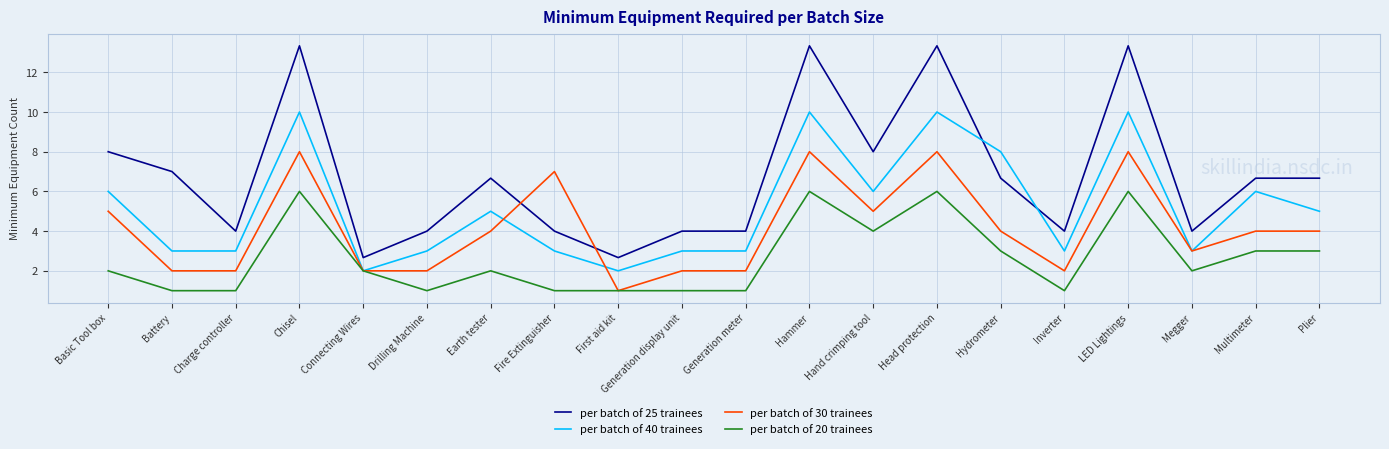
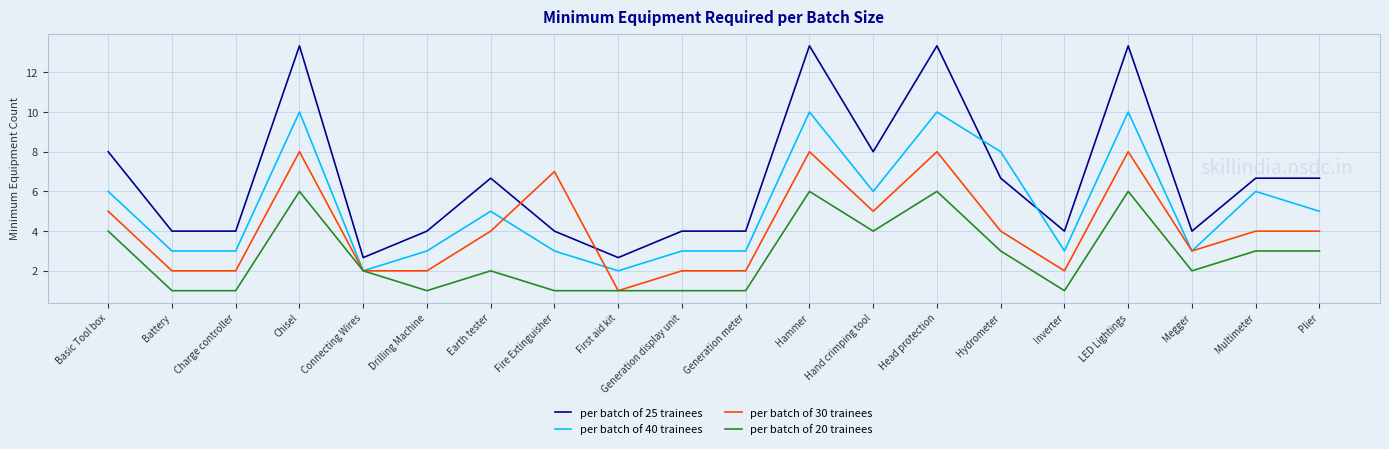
  {
    "per batch of 25 trainees": {
      "Basic Tool box": 8,
-     "Battery": 7,
+     "Battery": 4,
      "Charge controller": 4,
      "Chisel": 13.3,
      "Connecting Wires": 2.7,
      "Drilling Machine": 4,
      "Earth tester": 6.7,
      "Fire Extinguisher": 4,
      "First aid kit": 2.7,
      "Generation display unit": 4,
      "Generation meter": 4,
      "Hammer": 13.3,
      "Hand crimping tool": 8,
      "Head protection": 13.3,
      "Hydrometer": 6.7,
      "Inverter": 4,
      "LED Lightings": 13.3,
      "Megger": 4,
      "Multimeter": 6.7,
      "Plier": 6.7
    },
    "per batch of 40 trainees": {
      "Basic Tool box": 6,
      "Battery": 3,
      "Charge controller": 3,
      "Chisel": 10,
      "Drilling Machine": 3,
      "Earth tester": 5,
      "Fire Extinguisher": 3,
      "First aid kit": 2,
      "Generation display unit": 3,
      "Generation meter": 3,
      "Hammer": 10,
      "Hand crimping tool": 6,
      "Head protection": 10,
      "Hydrometer": 8,
      "Inverter": 3,
      "LED Lightings": 10,
      "Multimeter": 6,
      "Plier": 5
    },
    "per batch of 30 trainees": {
      "Basic Tool box": 5,
      "Battery": 2,
      "Charge controller": 2,
      "Chisel": 8,
      "Drilling Machine": 2,
      "Earth tester": 4,
      "Fire Extinguisher": 7,
      "Generation display unit": 2,
      "Generation meter": 2,
      "Hammer": 8,
      "Hand crimping tool": 5,
      "Head protection": 8,
      "Hydrometer": 4,
      "Inverter": 2,
      "LED Lightings": 8,
      "Multimeter": 4,
      "Plier": 4
    },
    "per batch of 20 trainees": {
-     "Basic Tool box": 2,
+     "Basic Tool box": 4,
      "Battery": 1,
      "Charge controller": 1,
      "Chisel": 6,
      "Drilling Machine": 1,
      "Earth tester": 2,
      "Fire Extinguisher": 1,
      "Generation display unit": 1,
      "Generation meter": 1,
      "Hammer": 6,
      "Hand crimping tool": 4,
      "Head protection": 6,
      "Hydrometer": 3,
      "Inverter": 1,
      "LED Lightings": 6,
      "Megger": 2,
      "Multimeter": 3,
      "Plier": 3
    }
  }
